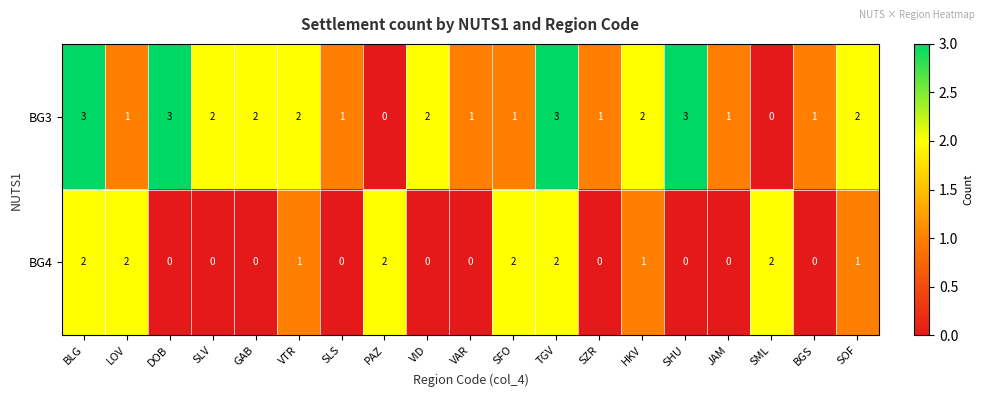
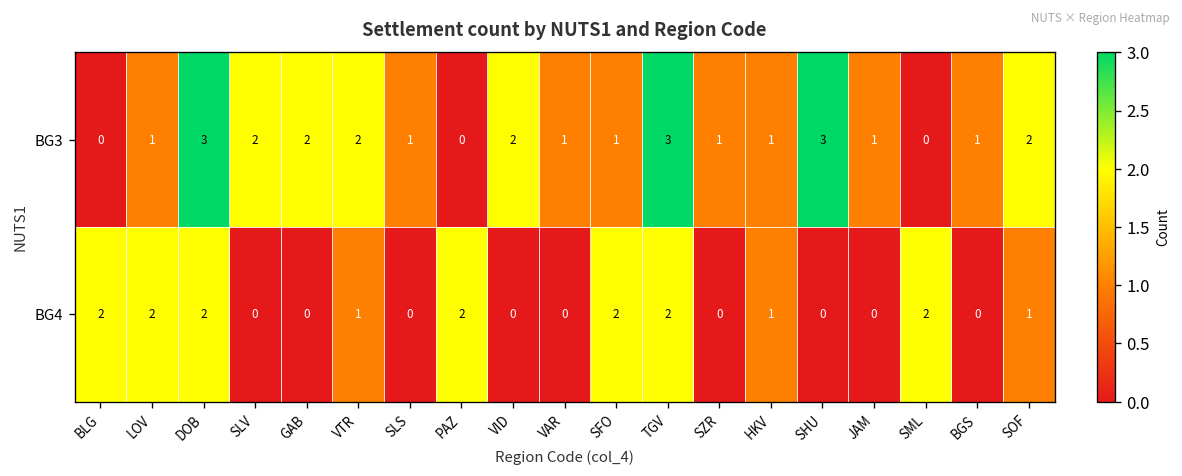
  {
    "BG3": {
-     "BLG": 3,
+     "BLG": 0,
      "LOV": 1,
      "DOB": 3,
      "SLV": 2,
      "GAB": 2,
      "VTR": 2,
      "SLS": 1,
      "PAZ": 0,
      "VID": 2,
      "VAR": 1,
      "SFO": 1,
      "TGV": 3,
      "SZR": 1,
-     "HKV": 2,
+     "HKV": 1,
      "SHU": 3,
      "JAM": 1,
      "SML": 0,
      "BGS": 1,
      "SOF": 2
    },
    "BG4": {
      "BLG": 2,
      "LOV": 2,
-     "DOB": 0,
+     "DOB": 2,
      "SLV": 0,
      "GAB": 0,
      "VTR": 1,
      "SLS": 0,
      "PAZ": 2,
      "VID": 0,
      "VAR": 0,
      "SFO": 2,
      "TGV": 2,
      "SZR": 0,
      "HKV": 1,
      "SHU": 0,
      "JAM": 0,
      "SML": 2,
      "BGS": 0,
      "SOF": 1
    }
  }
